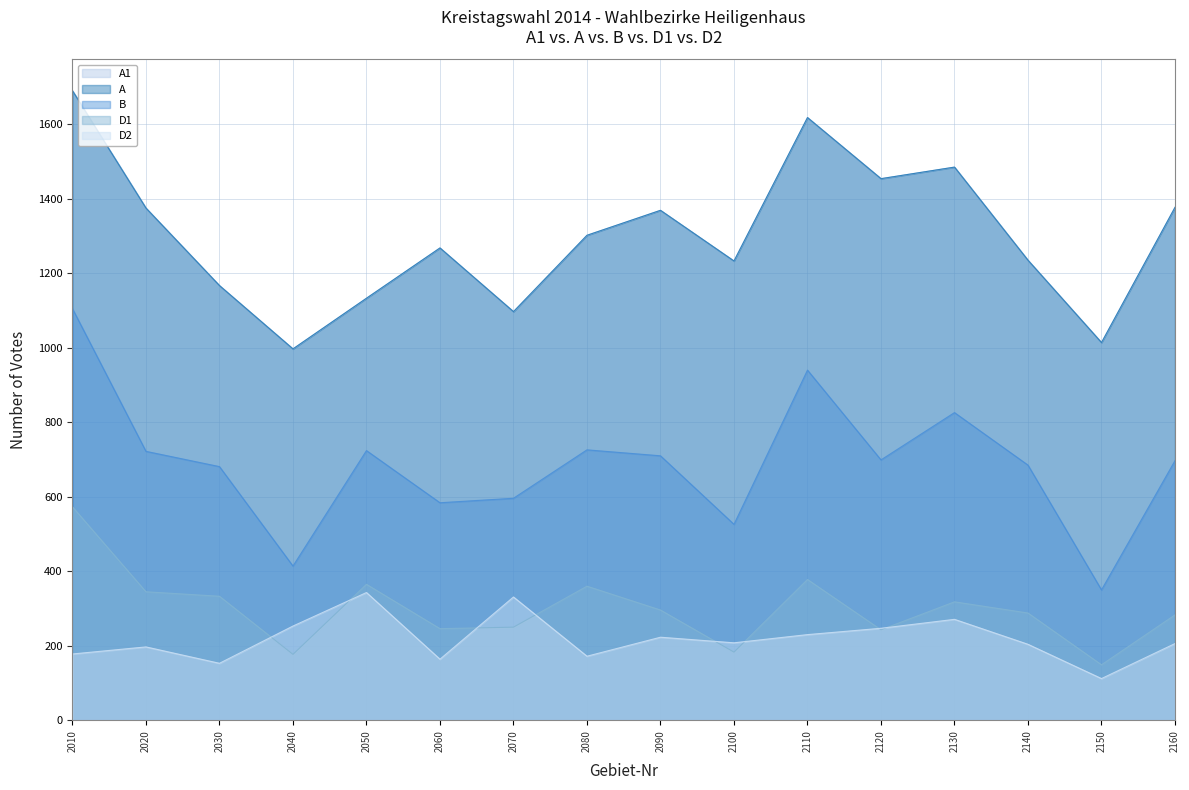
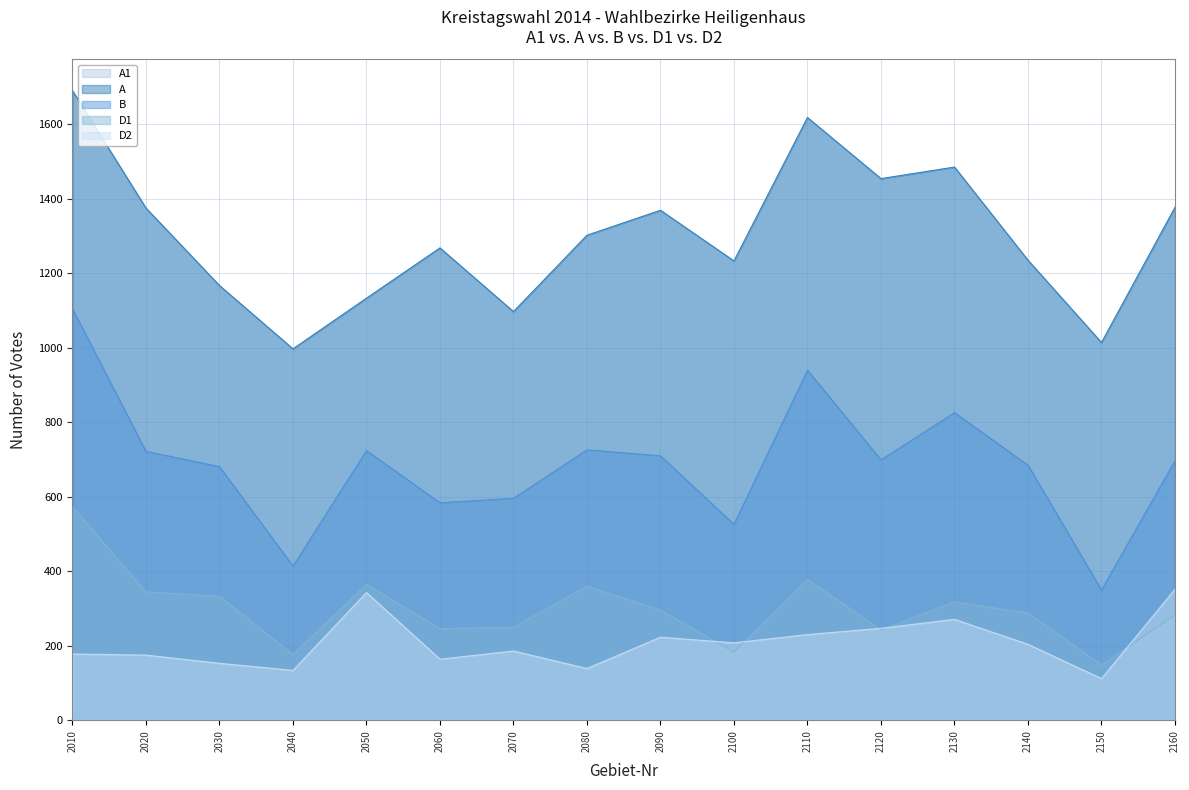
  {
    "D2": {
      "2010": 180,
-     "2020": 200,
+     "2020": 180,
      "2030": 150,
-     "2040": 250,
+     "2040": 130,
      "2050": 340,
      "2060": 160,
-     "2070": 330,
-     "2080": 170,
+     "2070": 190,
+     "2080": 140,
      "2090": 220,
      "2100": 210,
      "2110": 230,
      "2130": 270,
      "2140": 200,
      "2150": 110,
-     "2160": 210
+     "2160": 350
    }
  }
